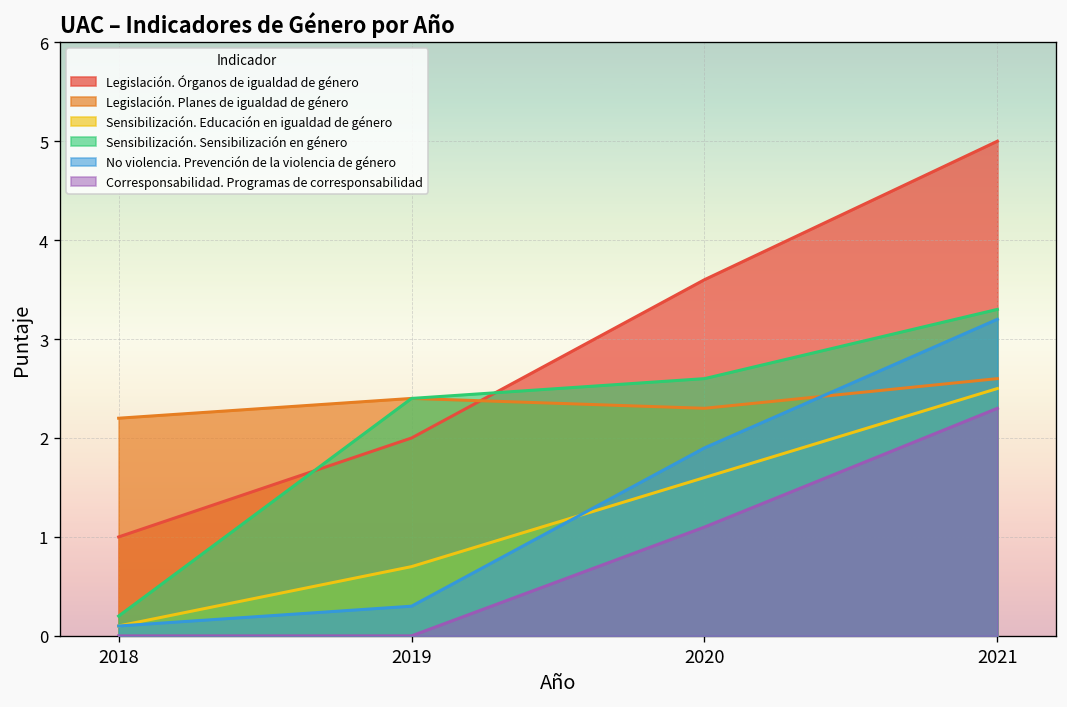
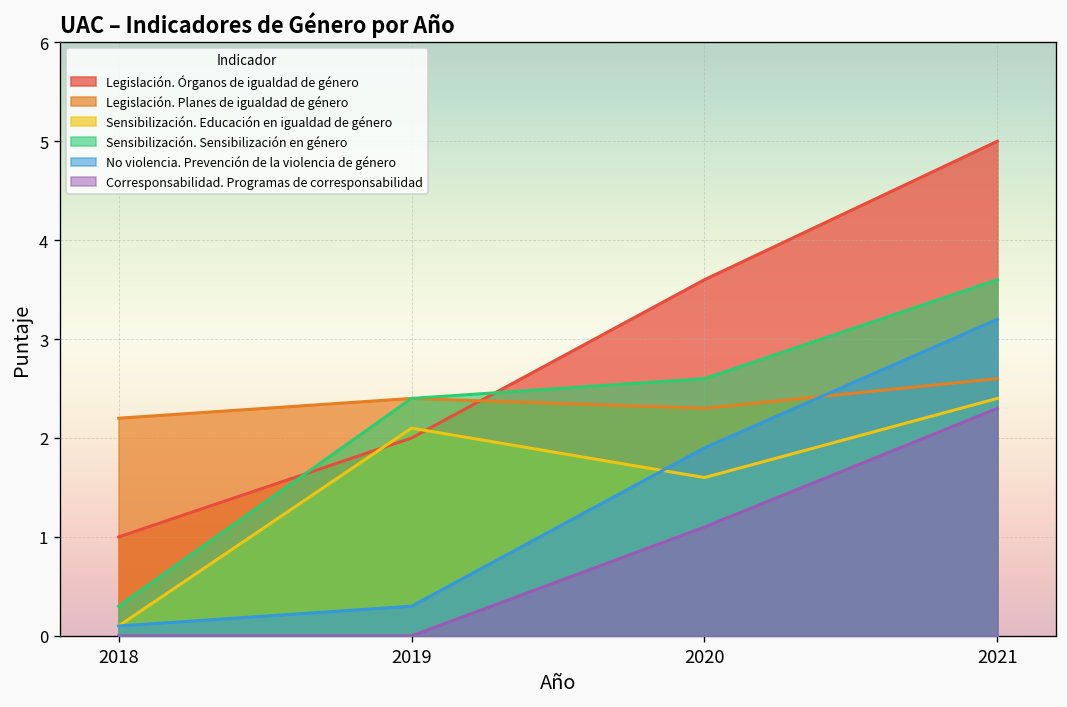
  {
    "Sensibilización. Educación en igualdad de género": {
-     "2019": 0.7,
+     "2019": 2.1,
      "2020": 1.6,
-     "2021": 2.5
+     "2021": 2.4
    },
    "Sensibilización. Sensibilización en género": {
-     "2018": 0.2,
+     "2018": 0.3,
      "2020": 2.6,
-     "2021": 3.3
+     "2021": 3.6
    },
    "No violencia. Prevención de la violencia de género": {
      "2019": 0.3,
      "2020": 1.9,
      "2021": 3.2
    },
    "Corresponsabilidad. Programas de corresponsabilidad": {
      "2018": 0.0,
      "2019": 0.0,
      "2020": 1.1,
      "2021": 2.3
    }
  }
